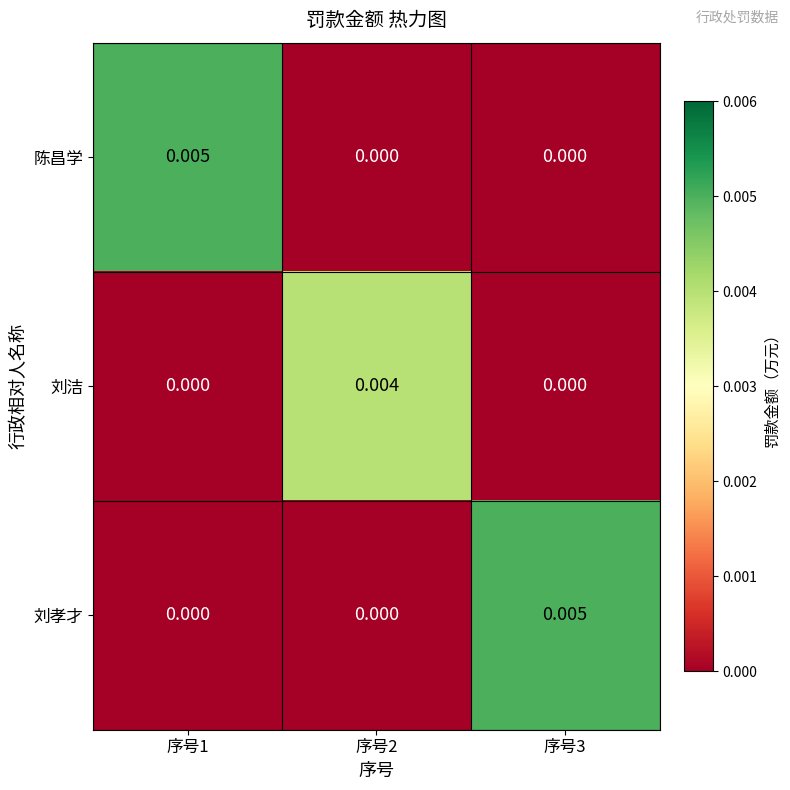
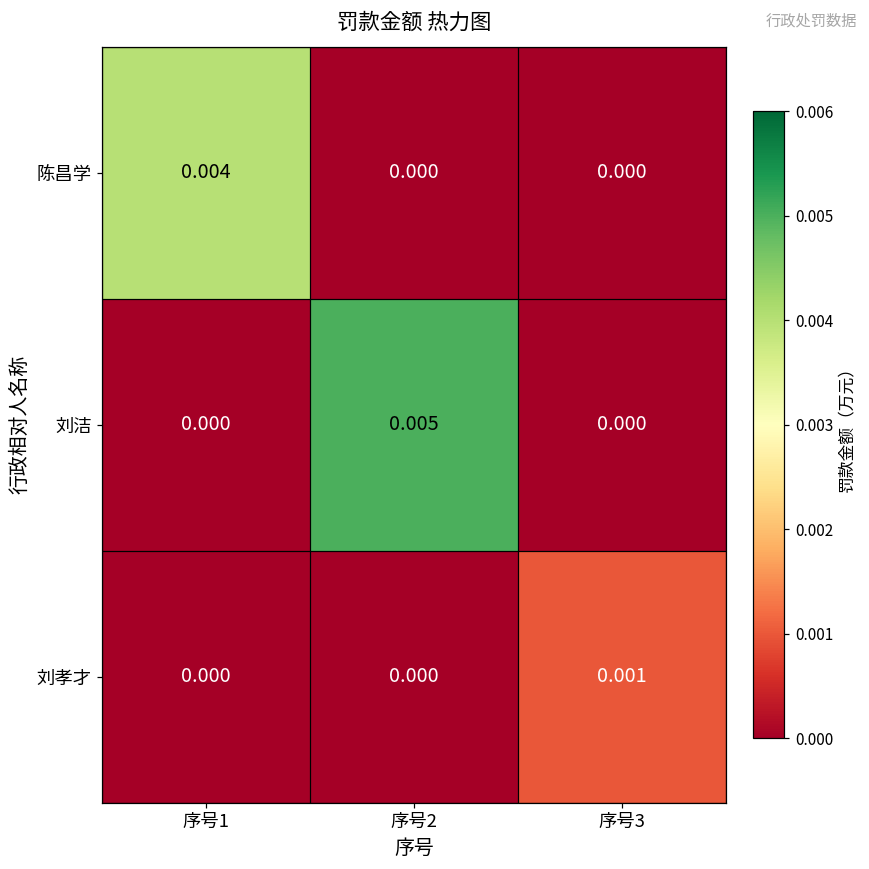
  {
    "陈昌学": {
-     "序号1": 0.005,
+     "序号1": 0.004,
      "序号2": 0.000,
      "序号3": 0.000
    },
    "刘洁": {
      "序号1": 0.000,
-     "序号2": 0.004,
+     "序号2": 0.005,
      "序号3": 0.000
    },
    "刘孝才": {
      "序号1": 0.000,
      "序号2": 0.000,
-     "序号3": 0.005
+     "序号3": 0.001
    }
  }
